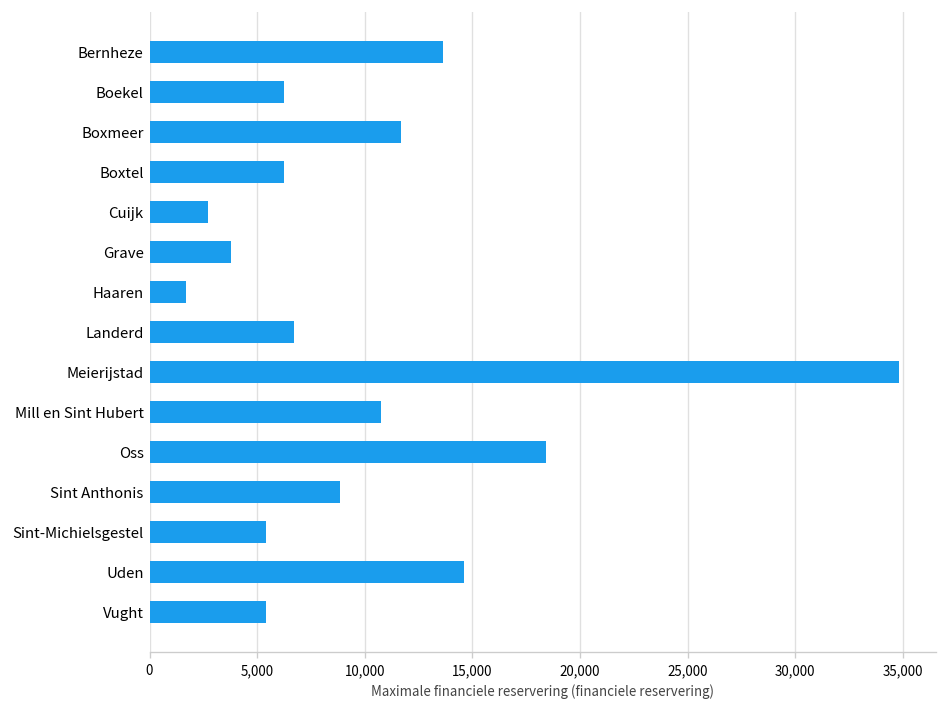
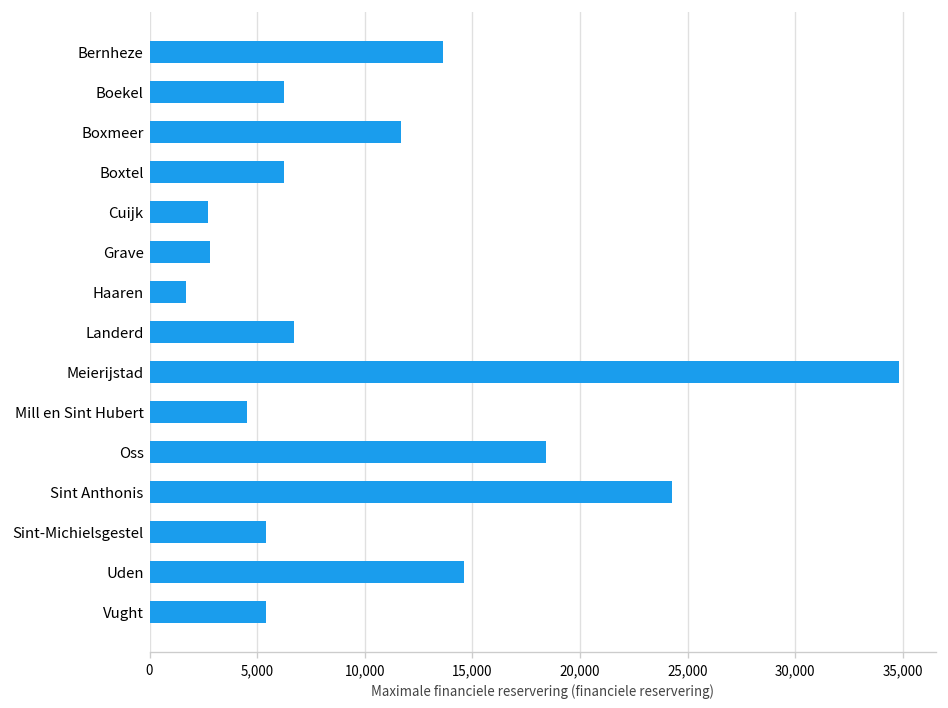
  {
    "Bernheze": "13,600",
    "Boekel": "6,300",
    "Boxmeer": "11,700",
    "Boxtel": "6,300",
    "Cuijk": "2,700",
-   "Grave": "3,800",
+   "Grave": "2,800",
    "Haaren": "1,700",
    "Landerd": "6,700",
    "Meierijstad": "34,800",
-   "Mill en Sint Hubert": "10,700",
+   "Mill en Sint Hubert": "4,500",
    "Oss": "18,400",
-   "Sint Anthonis": "8,900",
+   "Sint Anthonis": "24,300",
    "Sint-Michielsgestel": "5,400",
    "Uden": "14,600",
    "Vught": "5,400"
  }
